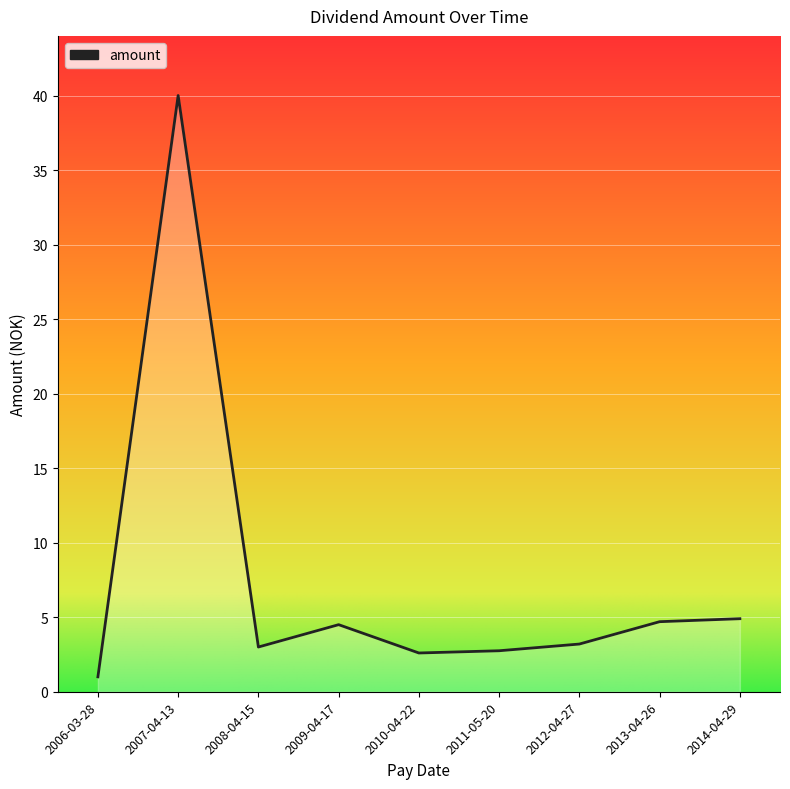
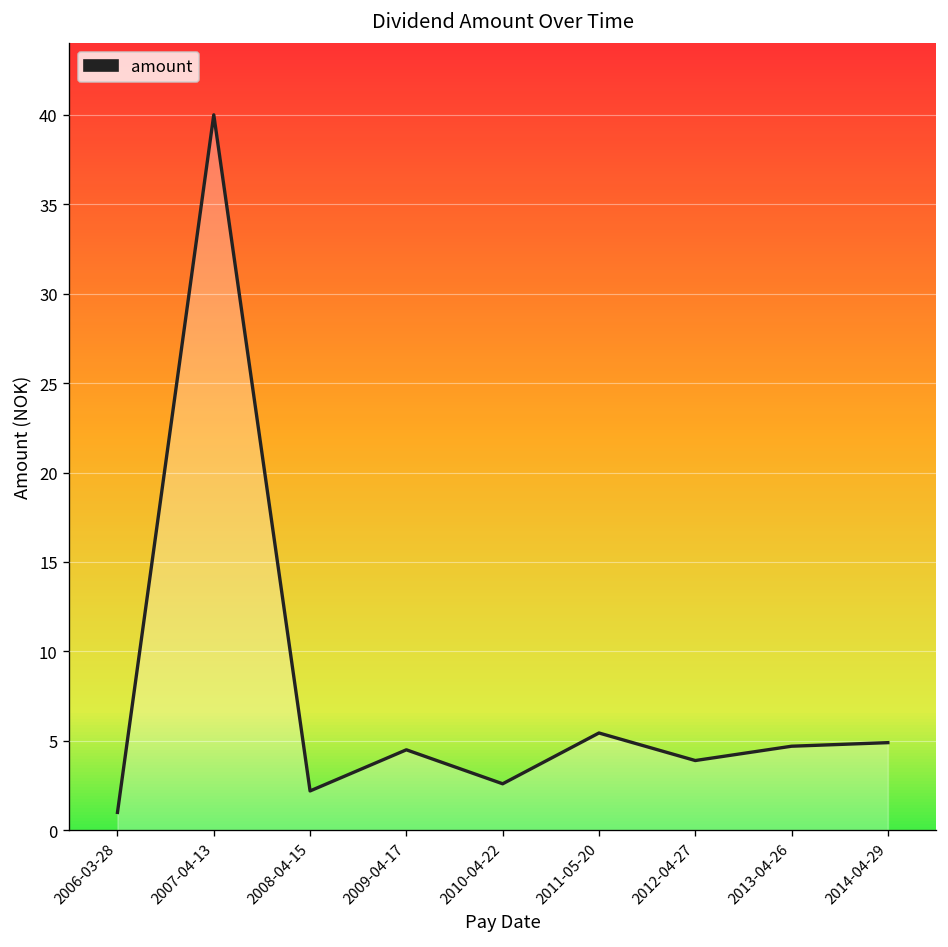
  {
    "2006-03-28": 1.0,
    "2007-04-13": 40.0,
-   "2008-04-15": 3.0,
+   "2008-04-15": 2.2,
    "2009-04-17": 4.5,
    "2010-04-22": 2.6,
-   "2011-05-20": 2.8,
-   "2012-04-27": 3.2,
+   "2011-05-20": 5.4,
+   "2012-04-27": 3.9,
    "2013-04-26": 4.7,
    "2014-04-29": 4.9
  }
